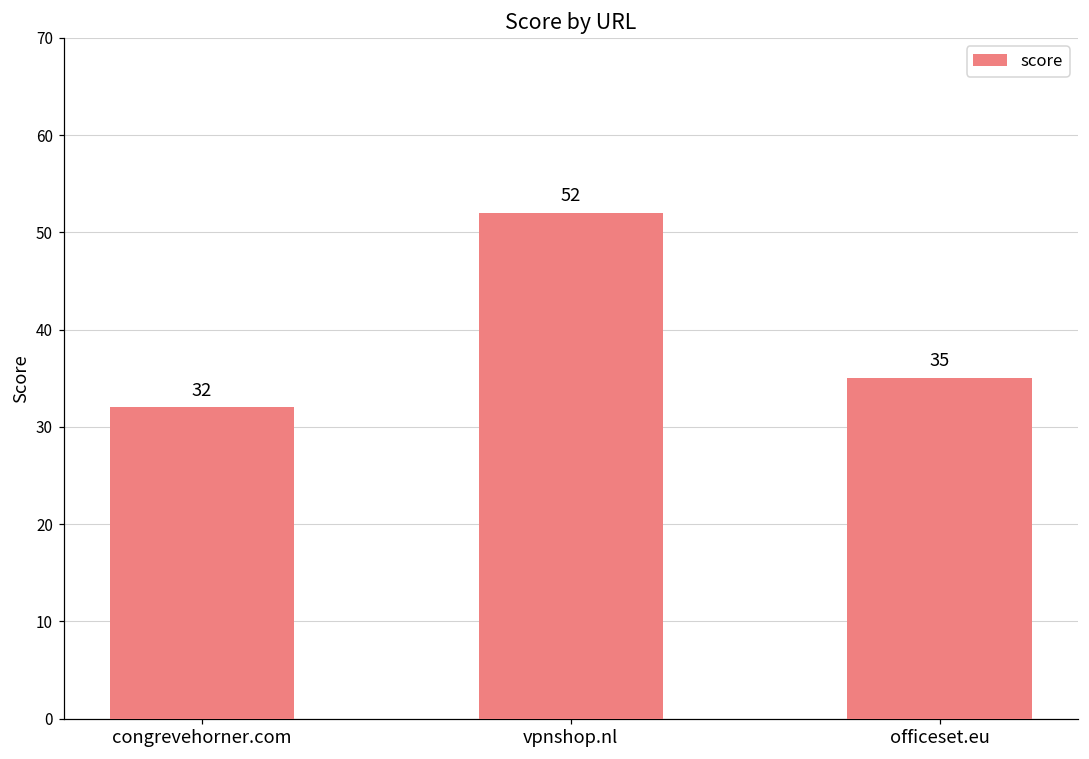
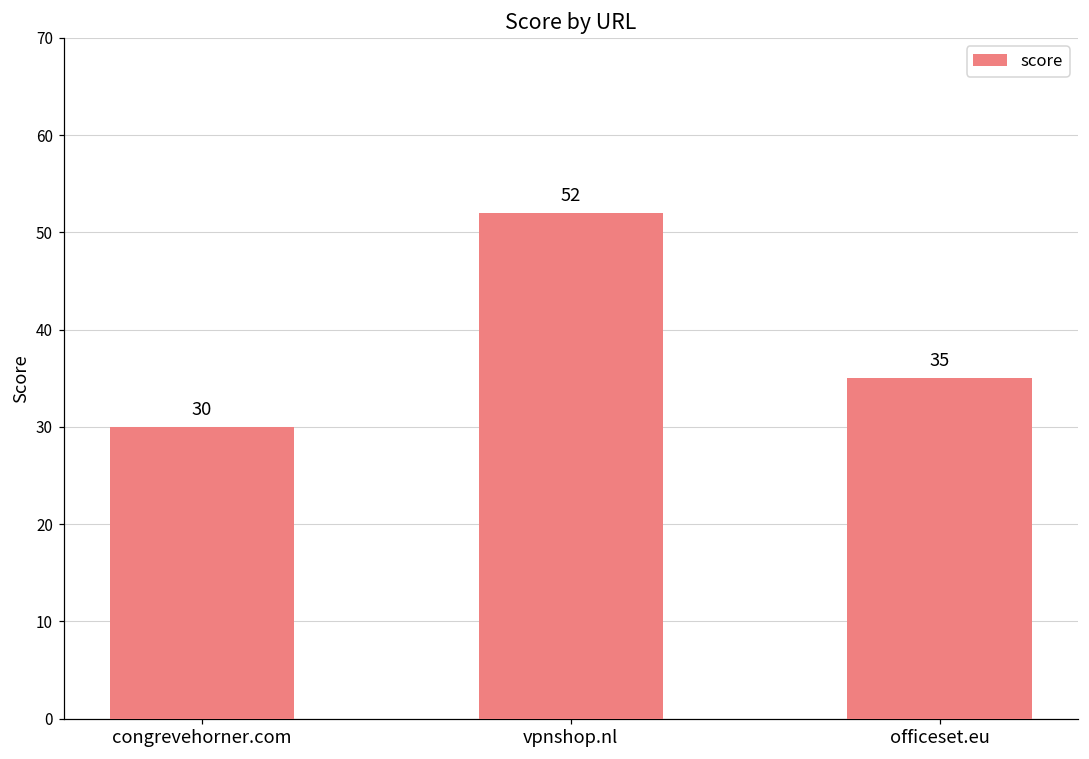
  {
-   "congrevehorner.com": 32,
+   "congrevehorner.com": 30,
    "vpnshop.nl": 52,
    "officeset.eu": 35
  }
